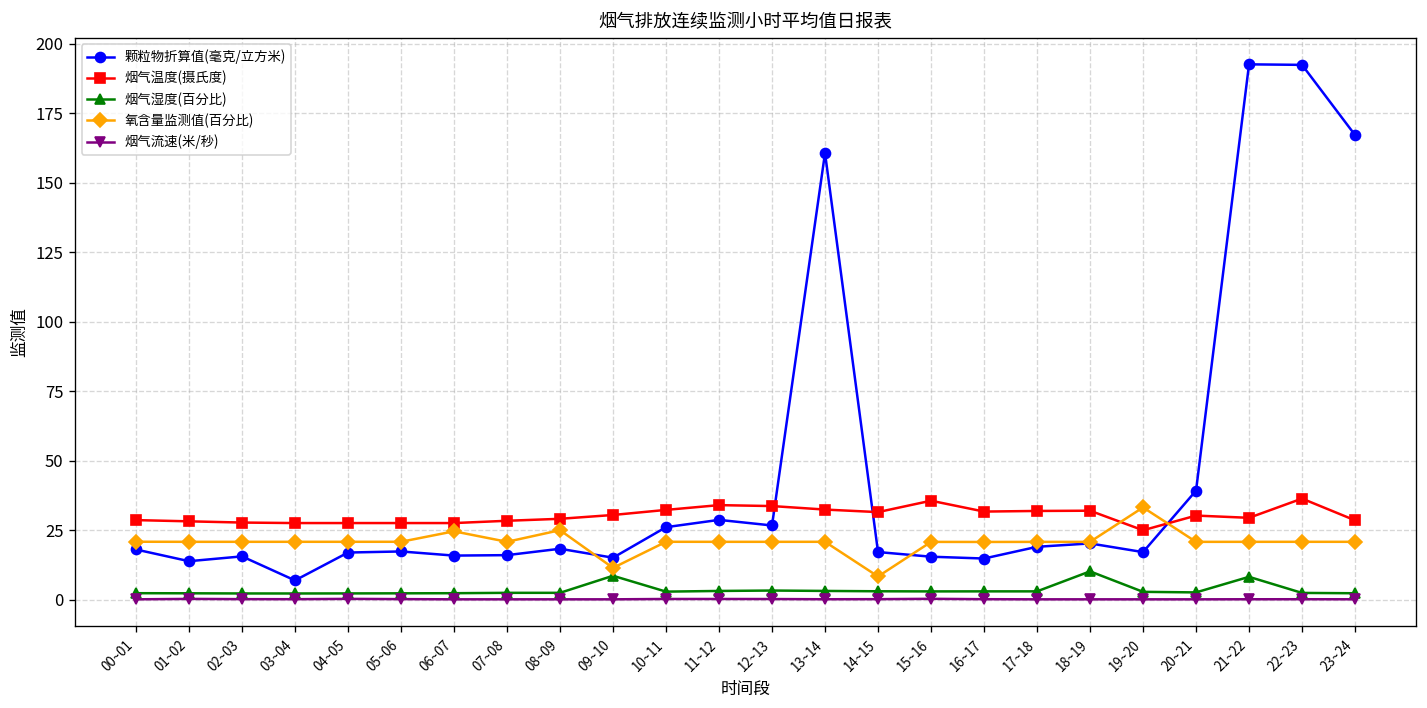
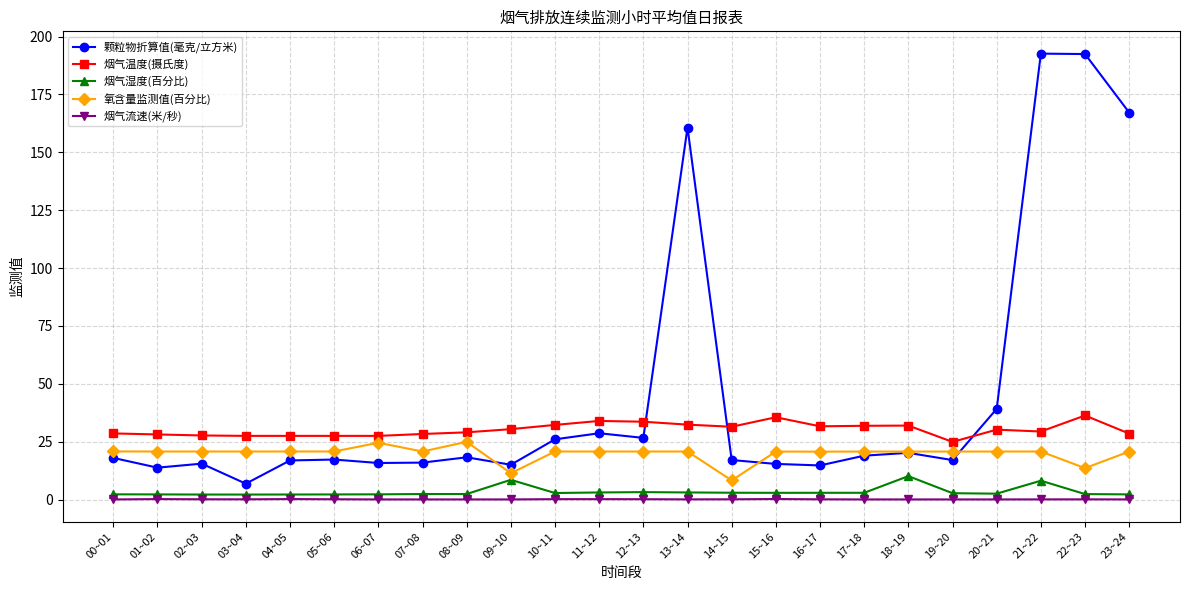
  {
    "颗粒物折算值(毫克/立方米)": {
      "00~01": 18,
      "01~02": 14,
      "02~03": 16,
      "03~04": 7,
      "04~05": 17,
      "05~06": 17,
      "06~07": 16,
      "07~08": 16,
      "08~09": 18,
      "09~10": 15,
      "10~11": 26,
      "11~12": 29,
      "12~13": 27,
      "13~14": 161,
      "14~15": 17,
      "15~16": 15,
      "16~17": 15,
      "17~18": 19,
      "19~20": 17,
      "20~21": 39,
      "21~22": 193,
      "22~23": 192,
      "23~24": 167
    },
    "烟气温度(摄氏度)": {
      "00~01": 29,
      "01~02": 28,
      "02~03": 28,
      "03~04": 28,
      "04~05": 28,
      "05~06": 28,
      "06~07": 28,
      "07~08": 28,
      "08~09": 29,
      "09~10": 30,
      "10~11": 32,
      "11~12": 34,
      "12~13": 34,
      "13~14": 32,
      "14~15": 31,
      "15~16": 36,
      "16~17": 32,
      "17~18": 32,
      "18~19": 32,
      "19~20": 25,
      "20~21": 30,
      "21~22": 29,
      "22~23": 36,
      "23~24": 29
    },
    "烟气湿度(百分比)": {
      "00~01": 2,
      "01~02": 2,
      "02~03": 2,
      "03~04": 2,
      "04~05": 2,
      "05~06": 2,
      "06~07": 2,
      "07~08": 2,
      "08~09": 2,
      "09~10": 9,
      "10~11": 3,
      "11~12": 3,
      "12~13": 3,
      "13~14": 3,
      "14~15": 3,
      "15~16": 3,
      "16~17": 3,
      "17~18": 3,
      "18~19": 10,
      "19~20": 3,
      "20~21": 3,
      "21~22": 8,
      "22~23": 2,
      "23~24": 2
    },
    "氧含量监测值(百分比)": {
      "00~01": 21,
      "01~02": 21,
      "02~03": 21,
      "03~04": 21,
      "04~05": 21,
      "05~06": 21,
      "06~07": 25,
      "07~08": 21,
      "08~09": 25,
      "09~10": 11,
      "10~11": 21,
      "11~12": 21,
      "12~13": 21,
      "13~14": 21,
      "14~15": 8,
      "15~16": 21,
      "16~17": 21,
      "17~18": 21,
-     "19~20": 33,
+     "19~20": 21,
      "20~21": 21,
      "21~22": 21,
-     "22~23": 21,
+     "22~23": 14,
      "23~24": 21
    },
    "烟气流速(米/秒)": {
      "00~01": 0,
      "01~02": 0,
      "02~03": 0,
      "03~04": 0,
      "04~05": 0,
      "05~06": 0,
      "06~07": 0,
      "07~08": 0,
      "08~09": 0,
      "09~10": 0,
      "10~11": 0,
      "11~12": 0,
      "12~13": 0,
      "13~14": 0,
      "14~15": 0,
      "15~16": 0,
      "16~17": 0,
      "17~18": 0,
      "18~19": 0,
      "19~20": 0,
      "20~21": 0,
      "21~22": 0,
      "22~23": 0,
      "23~24": 0
    }
  }
